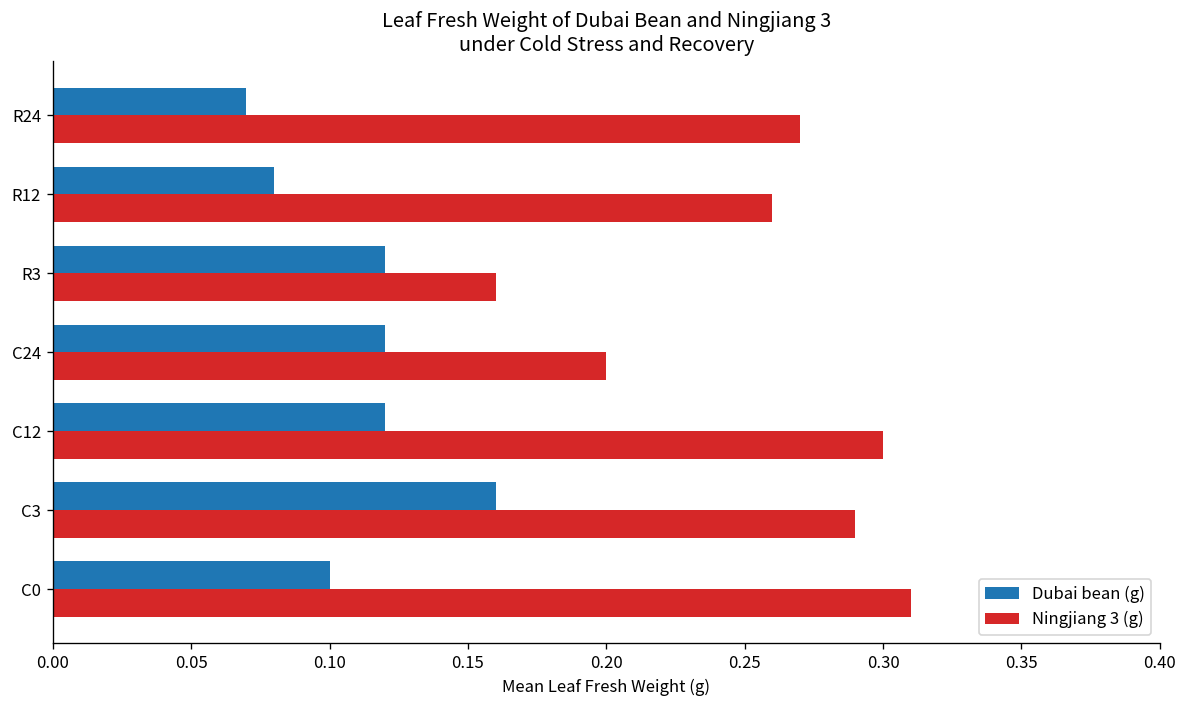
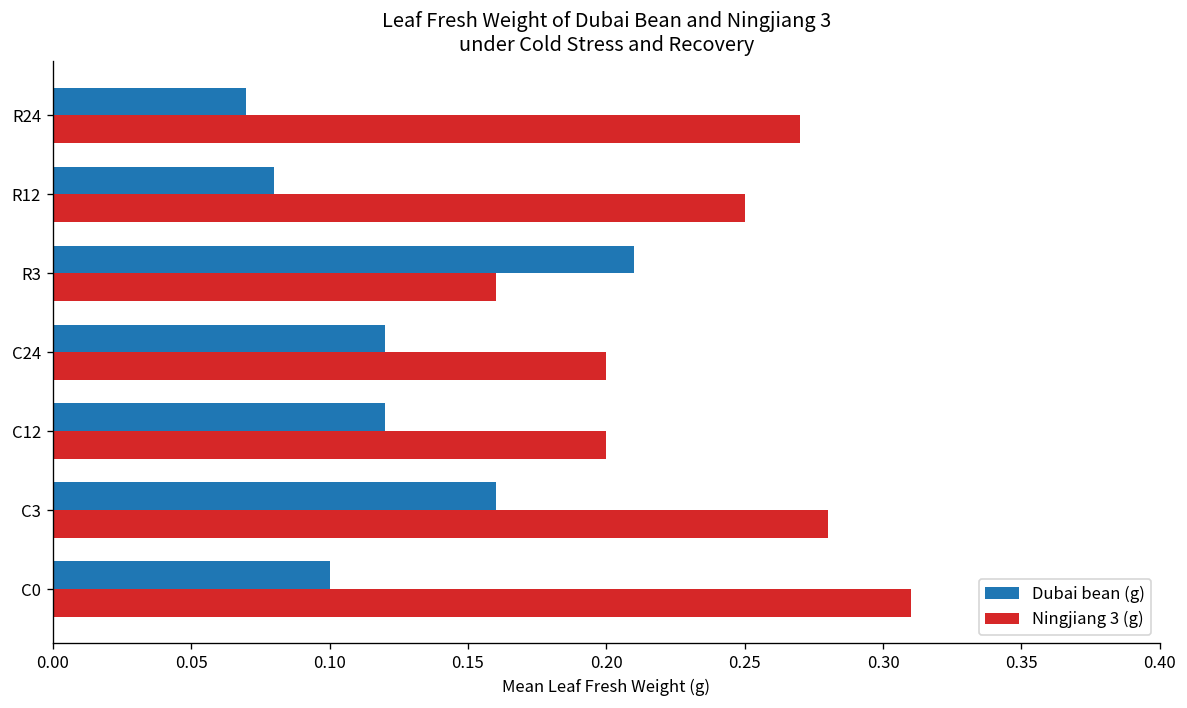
  {
    "Dubai bean (g)": {
      "R24": 0.07,
      "R12": 0.08,
-     "R3": 0.12,
+     "R3": 0.21,
      "C24": 0.12,
      "C12": 0.12,
      "C3": 0.16,
      "C0": 0.10
    },
    "Ningjiang 3 (g)": {
      "R24": 0.27,
-     "R12": 0.26,
+     "R12": 0.25,
      "R3": 0.16,
      "C24": 0.20,
-     "C12": 0.3,
-     "C3": 0.29,
+     "C12": 0.2,
+     "C3": 0.28,
      "C0": 0.31
    }
  }
